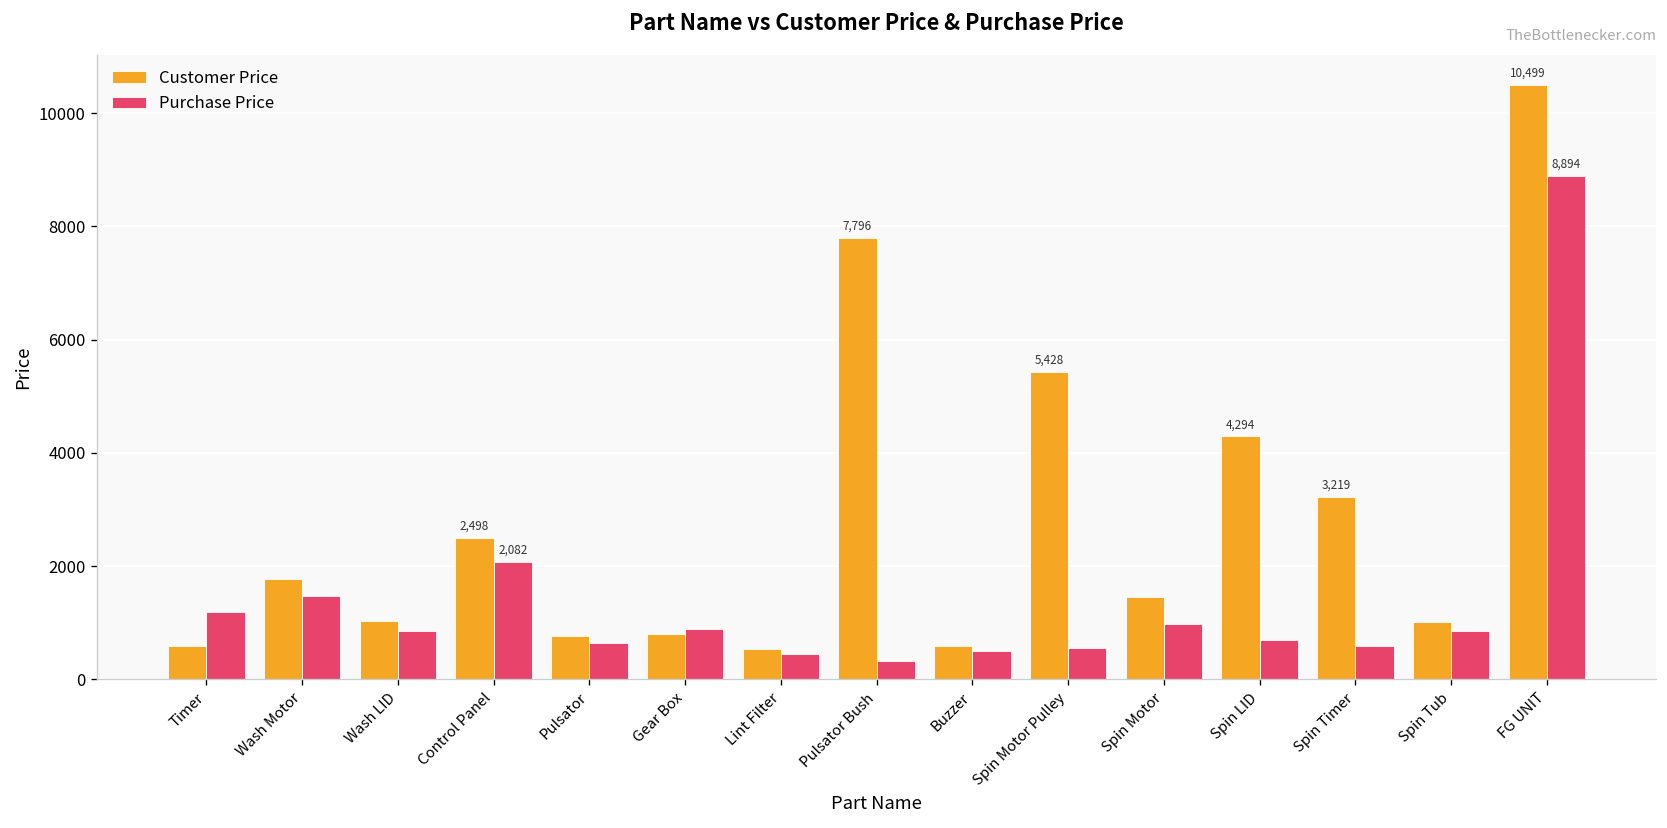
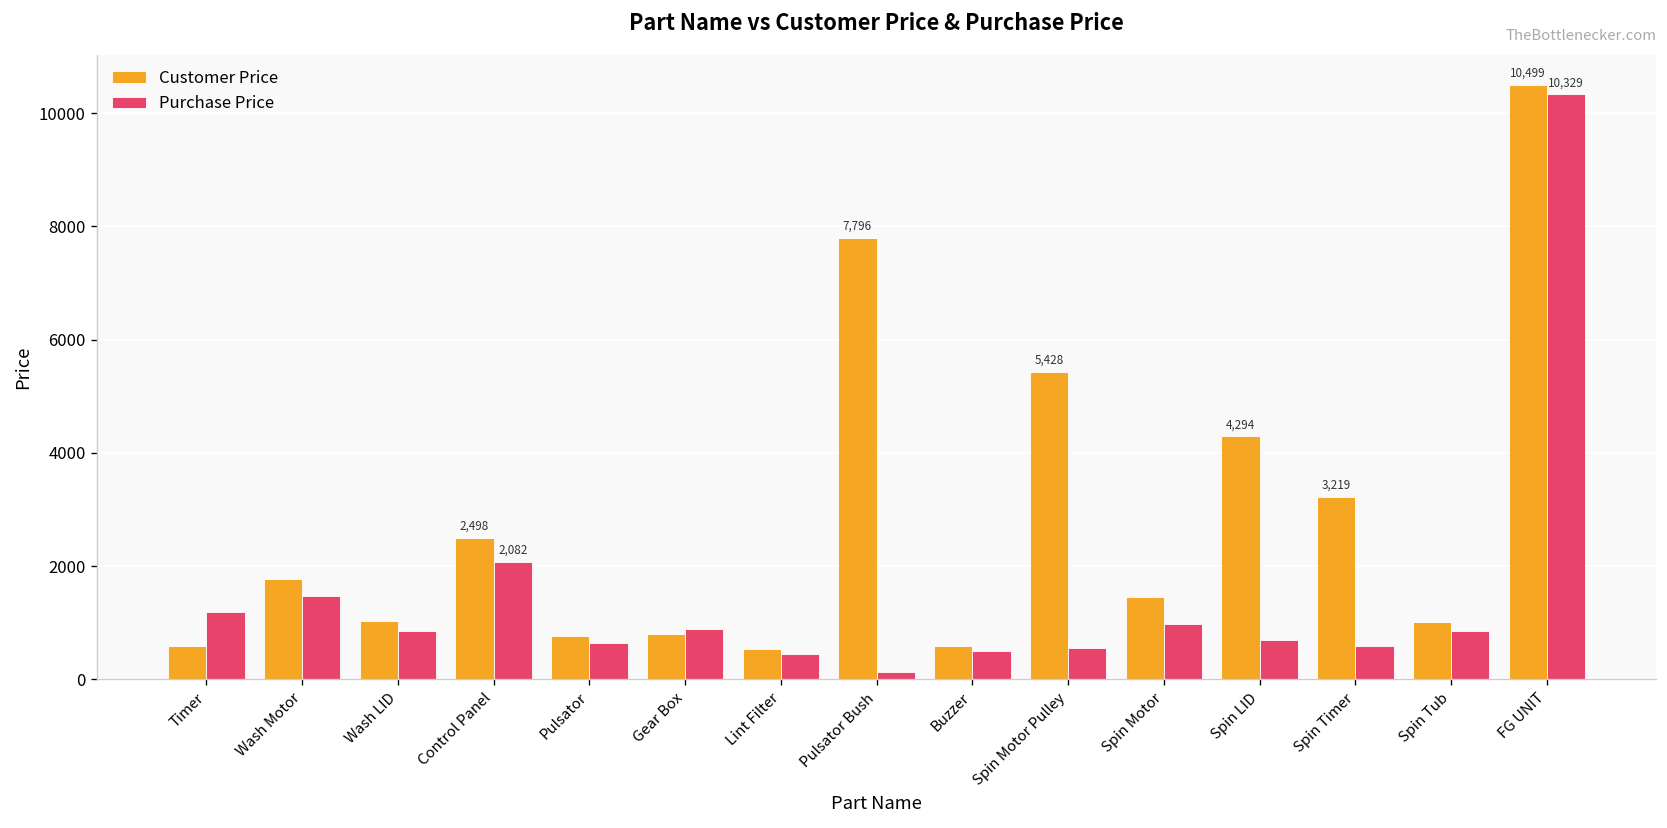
  {
    "Customer Price": {
      "Control Panel": "2,498",
      "Pulsator Bush": "7,796",
      "Spin Motor Pulley": "5,428",
      "Spin LID": "4,294",
      "Spin Timer": "3,219",
      "FG UNIT": "10,499"
    },
    "Purchase Price": {
      "Control Panel": "2,082",
-     "Pulsator Bush": "300",
-     "FG UNIT": "8,894"
+     "Pulsator Bush": "100",
+     "FG UNIT": "10,329"
    }
  }
